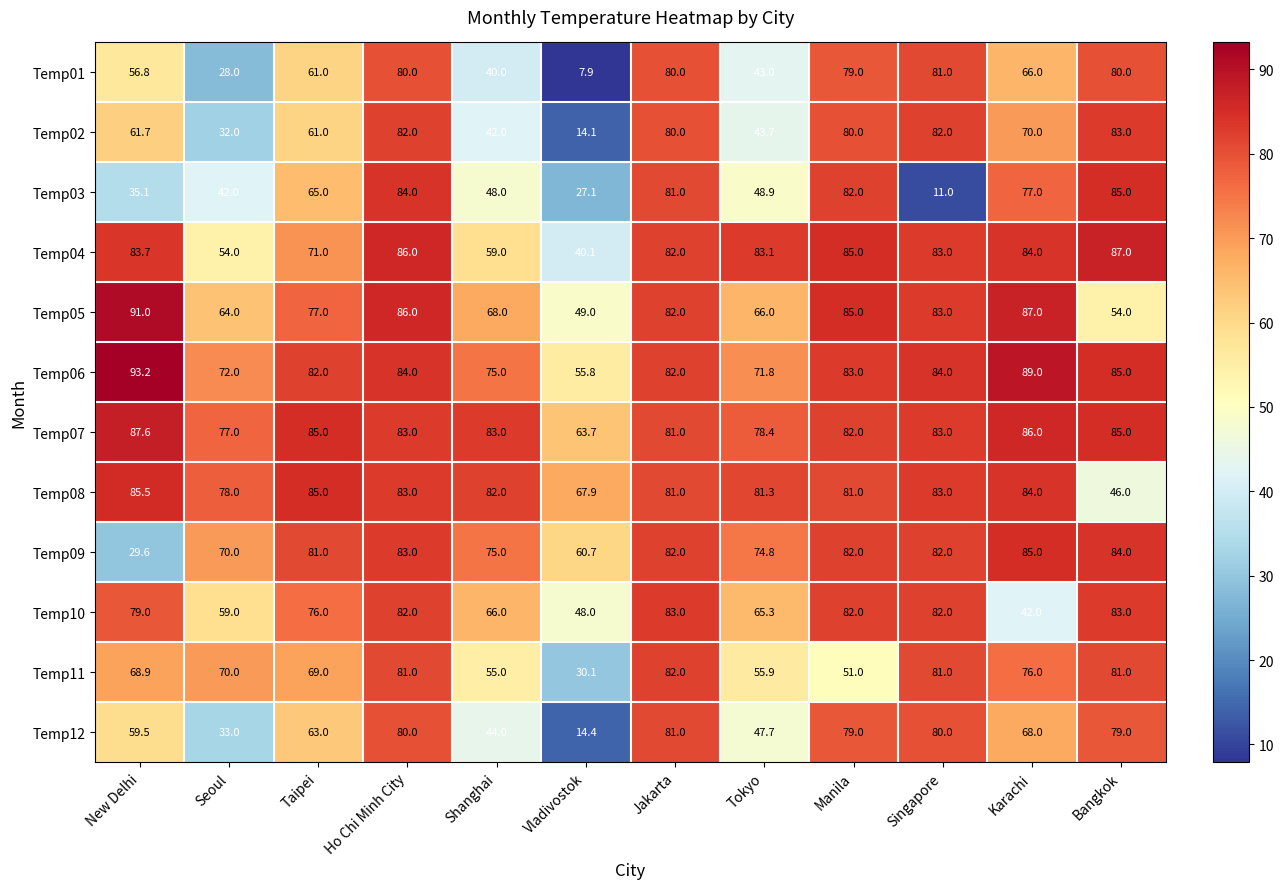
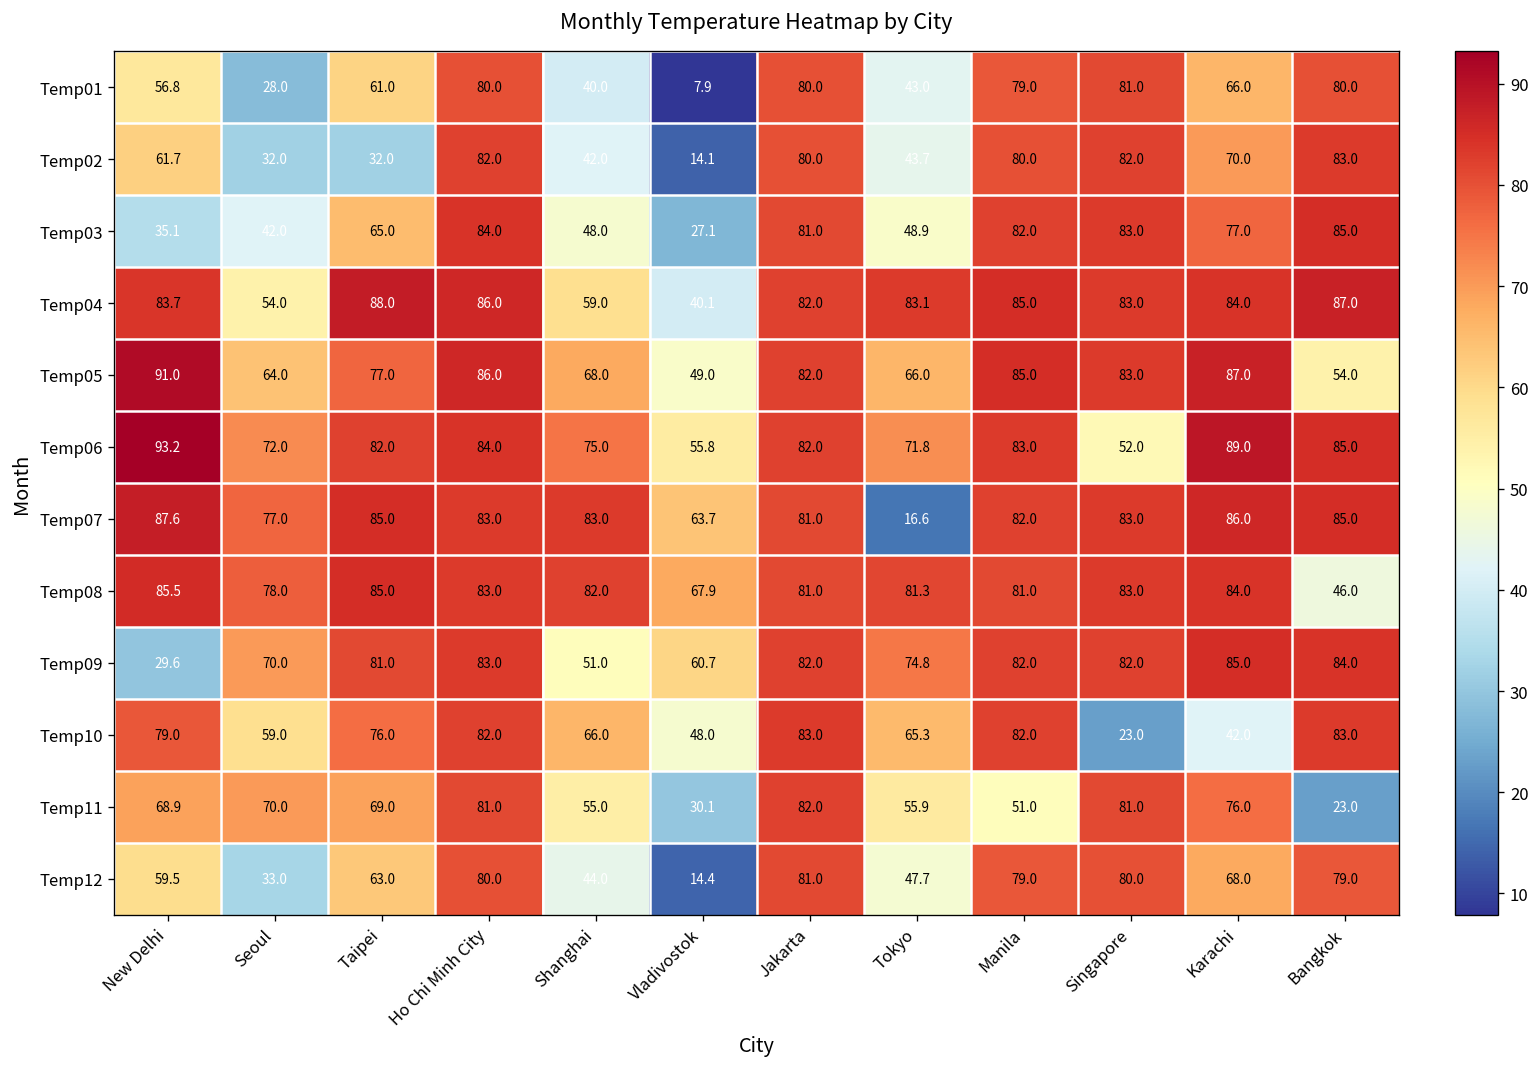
  {
    "Temp01": {
      "New Delhi": 56.8,
      "Seoul": 28.0,
      "Taipei": 61.0,
      "Ho Chi Minh City": 80.0,
      "Vladivostok": 7.9,
      "Jakarta": 80.0,
      "Manila": 79.0,
      "Singapore": 81.0,
      "Karachi": 66.0,
      "Bangkok": 80.0
    },
    "Temp02": {
      "New Delhi": 61.7,
      "Seoul": 32.0,
-     "Taipei": 61.0,
+     "Taipei": 32.0,
      "Ho Chi Minh City": 82.0,
      "Vladivostok": 14.1,
      "Jakarta": 80.0,
      "Manila": 80.0,
      "Singapore": 82.0,
      "Karachi": 70.0,
      "Bangkok": 83.0
    },
    "Temp03": {
      "New Delhi": 35.1,
      "Taipei": 65.0,
      "Ho Chi Minh City": 84.0,
      "Shanghai": 48.0,
      "Vladivostok": 27.1,
      "Jakarta": 81.0,
      "Tokyo": 48.9,
      "Manila": 82.0,
-     "Singapore": 11.0,
+     "Singapore": 83.0,
      "Karachi": 77.0,
      "Bangkok": 85.0
    },
    "Temp04": {
      "New Delhi": 83.7,
      "Seoul": 54.0,
-     "Taipei": 71.0,
+     "Taipei": 88.0,
      "Ho Chi Minh City": 86.0,
      "Shanghai": 59.0,
      "Jakarta": 82.0,
      "Tokyo": 83.1,
      "Manila": 85.0,
      "Singapore": 83.0,
      "Karachi": 84.0,
      "Bangkok": 87.0
    },
    "Temp05": {
      "New Delhi": 91.0,
      "Seoul": 64.0,
      "Taipei": 77.0,
      "Ho Chi Minh City": 86.0,
      "Shanghai": 68.0,
      "Vladivostok": 49.0,
      "Jakarta": 82.0,
      "Tokyo": 66.0,
      "Manila": 85.0,
      "Singapore": 83.0,
      "Karachi": 87.0,
      "Bangkok": 54.0
    },
    "Temp06": {
      "New Delhi": 93.2,
      "Seoul": 72.0,
      "Taipei": 82.0,
      "Ho Chi Minh City": 84.0,
      "Shanghai": 75.0,
      "Vladivostok": 55.8,
      "Jakarta": 82.0,
      "Tokyo": 71.8,
      "Manila": 83.0,
-     "Singapore": 84.0,
+     "Singapore": 52.0,
      "Karachi": 89.0,
      "Bangkok": 85.0
    },
    "Temp07": {
      "New Delhi": 87.6,
      "Seoul": 77.0,
      "Taipei": 85.0,
      "Ho Chi Minh City": 83.0,
      "Shanghai": 83.0,
      "Vladivostok": 63.7,
      "Jakarta": 81.0,
-     "Tokyo": 78.4,
+     "Tokyo": 16.6,
      "Manila": 82.0,
      "Singapore": 83.0,
      "Karachi": 86.0,
      "Bangkok": 85.0
    },
    "Temp08": {
      "New Delhi": 85.5,
      "Seoul": 78.0,
      "Taipei": 85.0,
      "Ho Chi Minh City": 83.0,
      "Shanghai": 82.0,
      "Vladivostok": 67.9,
      "Jakarta": 81.0,
      "Tokyo": 81.3,
      "Manila": 81.0,
      "Singapore": 83.0,
      "Karachi": 84.0,
      "Bangkok": 46.0
    },
    "Temp09": {
      "New Delhi": 29.6,
      "Seoul": 70.0,
      "Taipei": 81.0,
      "Ho Chi Minh City": 83.0,
-     "Shanghai": 75.0,
+     "Shanghai": 51.0,
      "Vladivostok": 60.7,
      "Jakarta": 82.0,
      "Tokyo": 74.8,
      "Manila": 82.0,
      "Singapore": 82.0,
      "Karachi": 85.0,
      "Bangkok": 84.0
    },
    "Temp10": {
      "New Delhi": 79.0,
      "Seoul": 59.0,
      "Taipei": 76.0,
      "Ho Chi Minh City": 82.0,
      "Shanghai": 66.0,
      "Vladivostok": 48.0,
      "Jakarta": 83.0,
      "Tokyo": 65.3,
      "Manila": 82.0,
-     "Singapore": 82.0,
+     "Singapore": 23.0,
      "Bangkok": 83.0
    },
    "Temp11": {
      "New Delhi": 68.9,
      "Seoul": 70.0,
      "Taipei": 69.0,
      "Ho Chi Minh City": 81.0,
      "Shanghai": 55.0,
      "Vladivostok": 30.1,
      "Jakarta": 82.0,
      "Tokyo": 55.9,
      "Manila": 51.0,
      "Singapore": 81.0,
      "Karachi": 76.0,
-     "Bangkok": 81.0
+     "Bangkok": 23.0
    },
    "Temp12": {
      "New Delhi": 59.5,
      "Seoul": 33.0,
      "Taipei": 63.0,
      "Ho Chi Minh City": 80.0,
      "Vladivostok": 14.4,
      "Jakarta": 81.0,
      "Tokyo": 47.7,
      "Manila": 79.0,
      "Singapore": 80.0,
      "Karachi": 68.0,
      "Bangkok": 79.0
    }
  }
